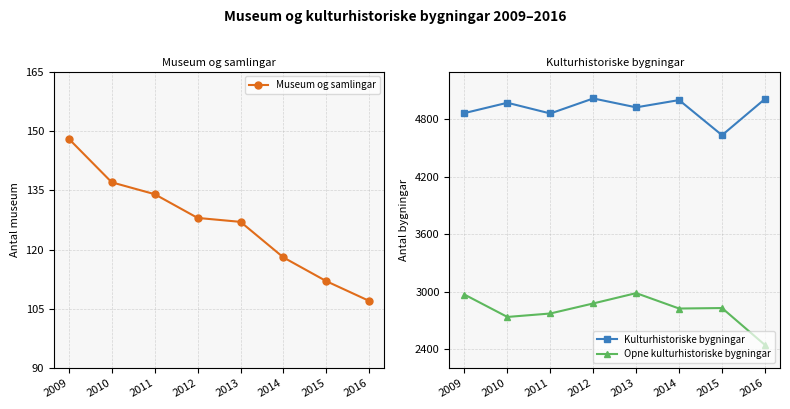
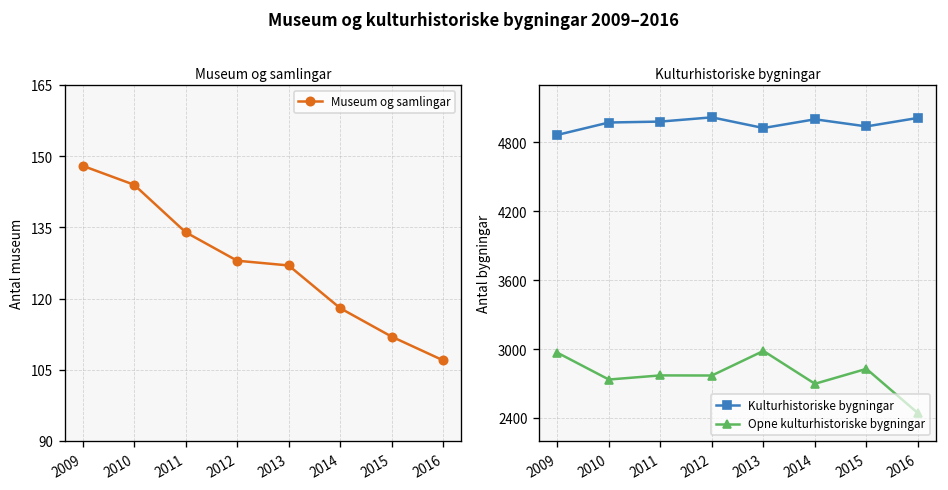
  {
    "Museum og samlingar": {
      "2009": 148,
-     "2010": 137,
+     "2010": 144,
      "2011": 134,
      "2012": 128,
      "2013": 127,
      "2014": 118,
      "2015": 112,
      "2016": 107
    },
    "Kulturhistoriske bygningar": {
      "Kulturhistoriske bygningar": {
        "2009": 4900,
        "2010": 5000,
-       "2011": 4900,
+       "2011": 5000,
        "2012": 5000,
        "2013": 4900,
        "2014": 5000,
-       "2015": 4600,
+       "2015": 4900,
        "2016": 5000
      },
      "Opne kulturhistoriske bygningar": {
        "2009": 3000,
        "2010": 2700,
        "2011": 2800,
-       "2012": 2900,
+       "2012": 2800,
        "2013": 3000,
-       "2014": 2800,
+       "2014": 2700,
        "2015": 2800
      }
    }
  }
